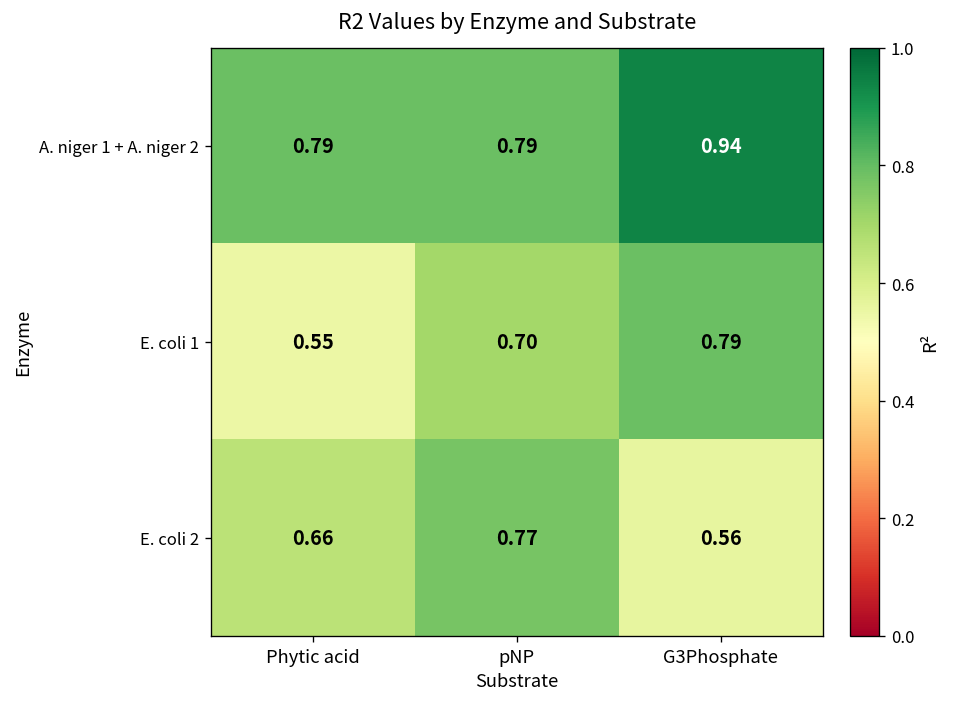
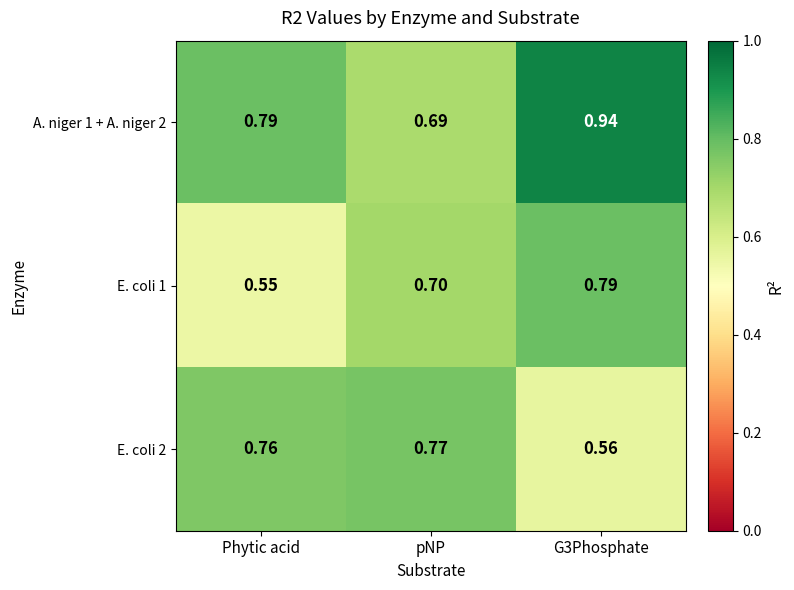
  {
    "A. niger 1 + A. niger 2": {
      "Phytic acid": 0.79,
-     "pNP": 0.79,
+     "pNP": 0.69,
      "G3Phosphate": 0.94
    },
    "E. coli 1": {
      "Phytic acid": 0.55,
      "pNP": 0.70,
      "G3Phosphate": 0.79
    },
    "E. coli 2": {
-     "Phytic acid": 0.66,
+     "Phytic acid": 0.76,
      "pNP": 0.77,
      "G3Phosphate": 0.56
    }
  }
